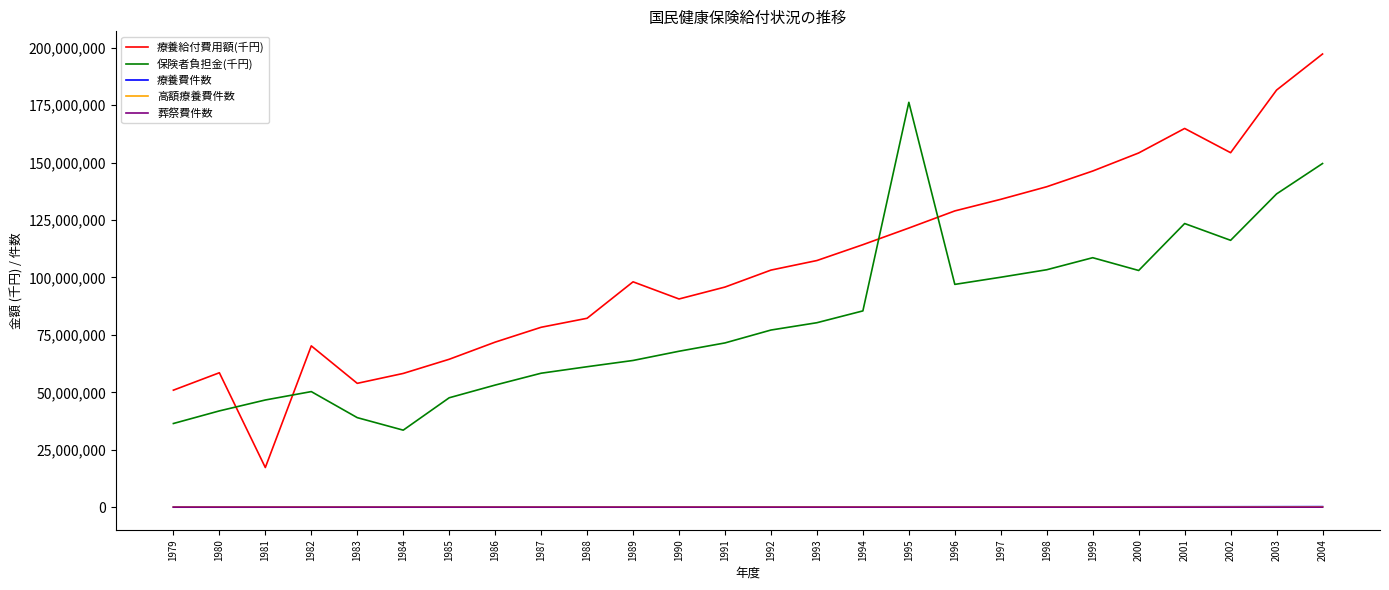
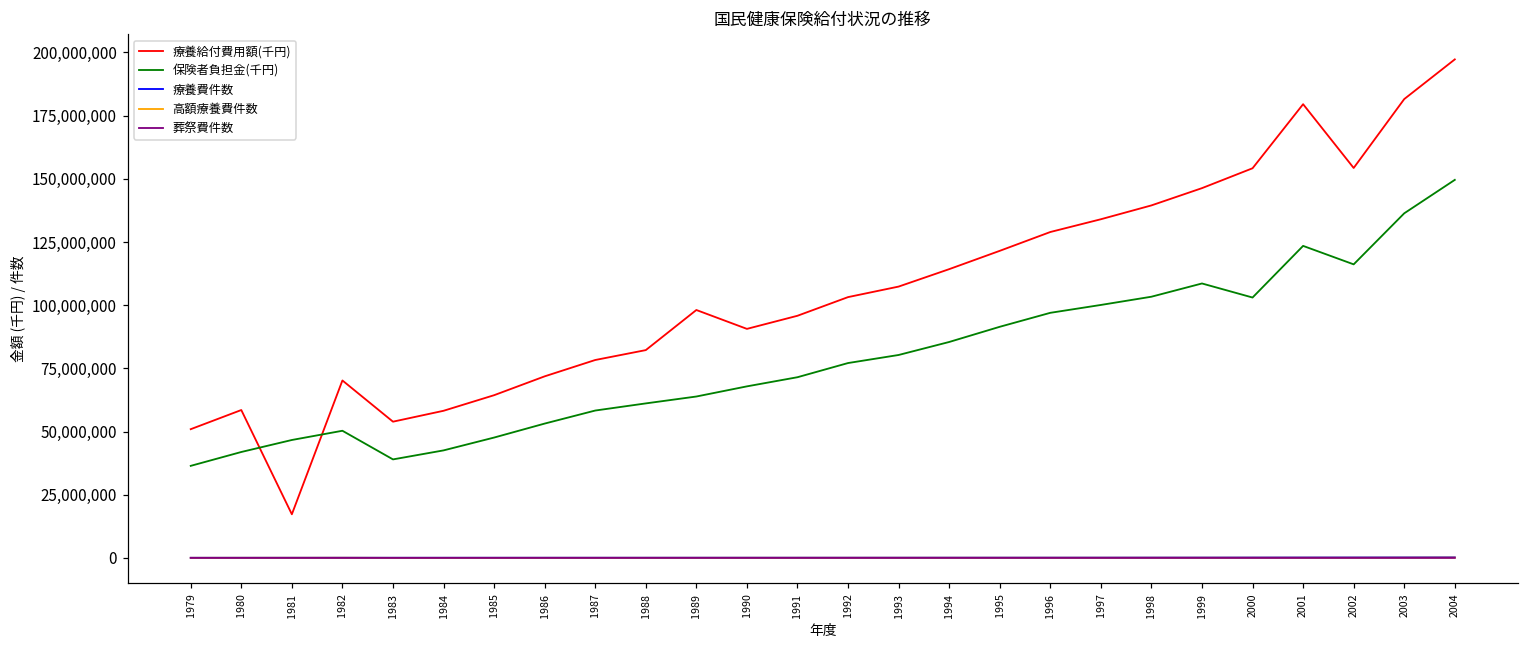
  {
    "療養給付費用額(千円)": {
      "1979": "51,000,000",
      "1980": "59,000,000",
      "1981": "17,000,000",
      "1982": "70,000,000",
      "1983": "54,000,000",
      "1984": "58,000,000",
      "1985": "64,000,000",
      "1986": "72,000,000",
      "1987": "78,000,000",
      "1988": "82,000,000",
      "1989": "98,000,000",
      "1990": "91,000,000",
      "1991": "96,000,000",
      "1992": "103,000,000",
      "1993": "107,000,000",
      "1994": "114,000,000",
      "1995": "122,000,000",
      "1996": "129,000,000",
      "1997": "134,000,000",
      "1998": "139,000,000",
      "1999": "146,000,000",
      "2000": "154,000,000",
-     "2001": "165,000,000",
+     "2001": "180,000,000",
      "2002": "154,000,000",
      "2003": "182,000,000",
      "2004": "197,000,000"
    },
    "保険者負担金(千円)": {
      "1979": "36,000,000",
      "1980": "42,000,000",
      "1981": "47,000,000",
      "1982": "50,000,000",
      "1983": "39,000,000",
-     "1984": "34,000,000",
+     "1984": "43,000,000",
      "1985": "48,000,000",
      "1986": "53,000,000",
      "1987": "58,000,000",
      "1988": "61,000,000",
      "1989": "64,000,000",
      "1990": "68,000,000",
      "1991": "72,000,000",
      "1992": "77,000,000",
      "1993": "80,000,000",
      "1994": "85,000,000",
-     "1995": "176,000,000",
+     "1995": "91,000,000",
      "1996": "97,000,000",
      "1997": "100,000,000",
      "1998": "103,000,000",
      "1999": "109,000,000",
      "2000": "103,000,000",
      "2001": "123,000,000",
      "2002": "116,000,000",
      "2003": "136,000,000",
      "2004": "150,000,000"
    },
    "葬祭費件数": {
      "1979": "0",
      "1980": "0",
      "1981": "0",
      "1982": "0",
      "1983": "0",
      "1984": "0",
      "1985": "0",
      "1986": "0",
      "1987": "0",
      "1988": "0",
      "1989": "0",
      "1990": "0",
      "1991": "0",
      "1992": "0",
      "1993": "0",
      "1994": "0",
      "1995": "0",
      "1996": "0",
      "1997": "0",
      "1998": "0",
      "1999": "0",
      "2000": "0",
      "2001": "0",
      "2002": "0",
      "2003": "0",
      "2004": "0"
    }
  }
